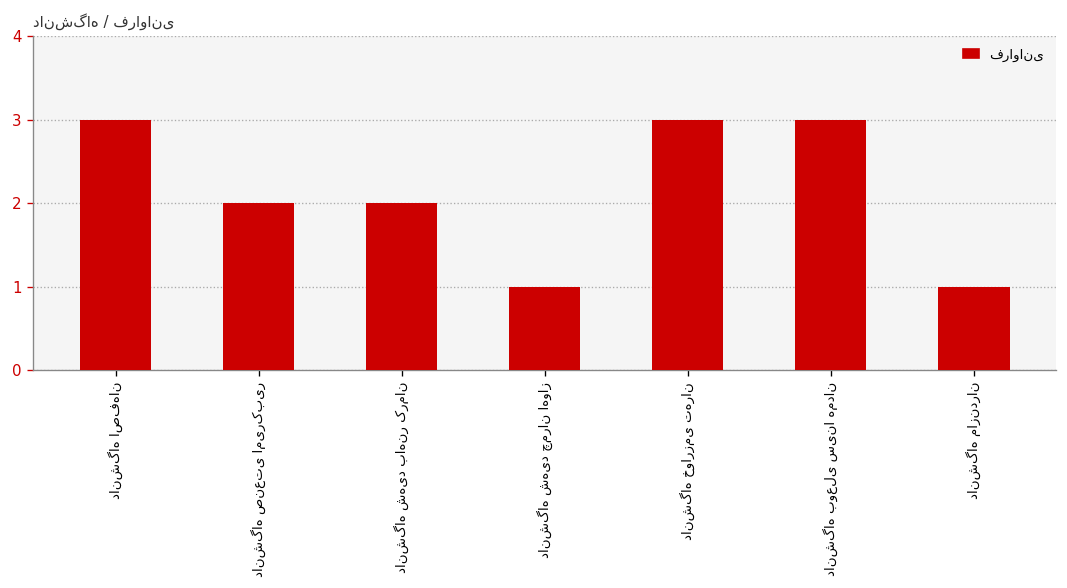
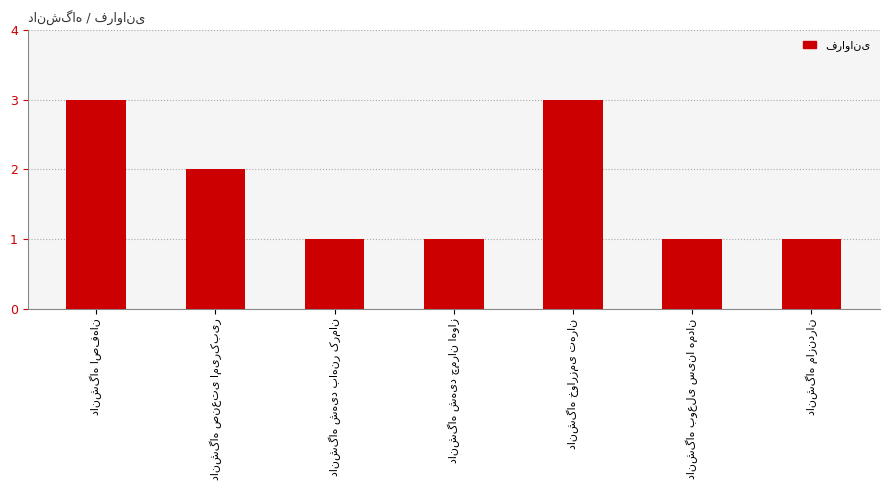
  {
    "دانشگاه اصفهان": 3,
    "دانشگاه صنعتی امیرکبیر": 2,
-   "دانشگاه شهید باهنر کرمان": 2,
+   "دانشگاه شهید باهنر کرمان": 1,
    "دانشگاه شهید چمران اهواز": 1,
    "دانشگاه خوارزمی تهران": 3,
-   "دانشگاه بوعلی سینا همدان": 3,
+   "دانشگاه بوعلی سینا همدان": 1,
    "دانشگاه مازندران": 1
  }
